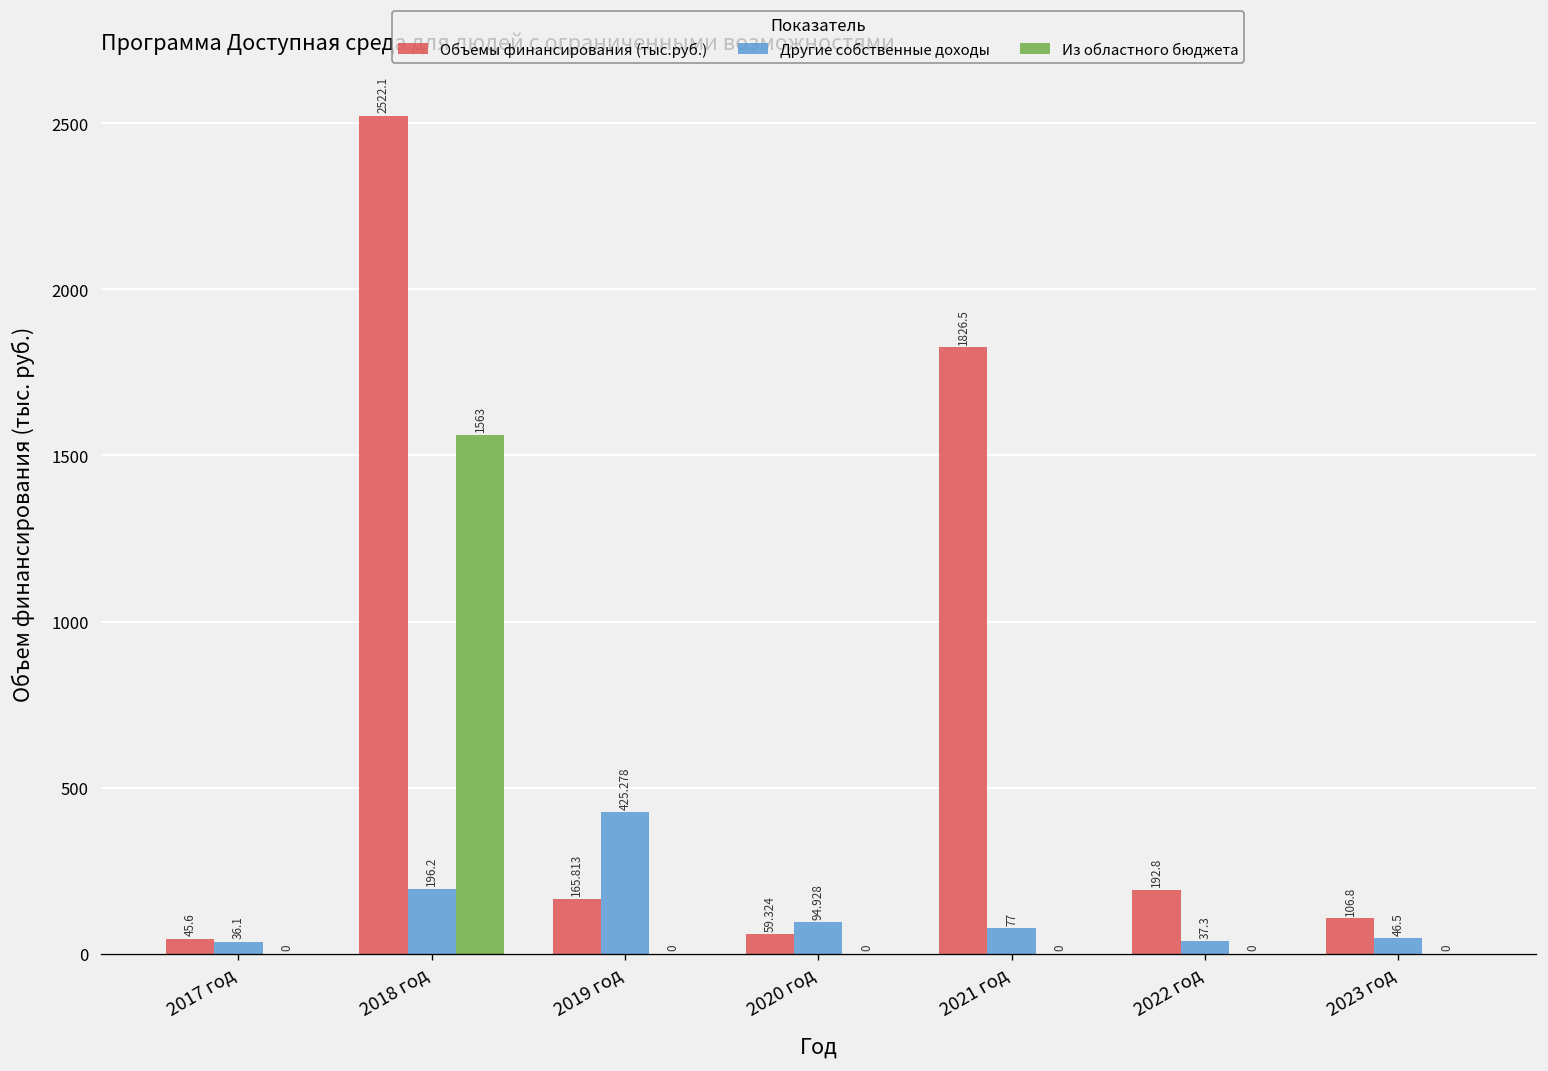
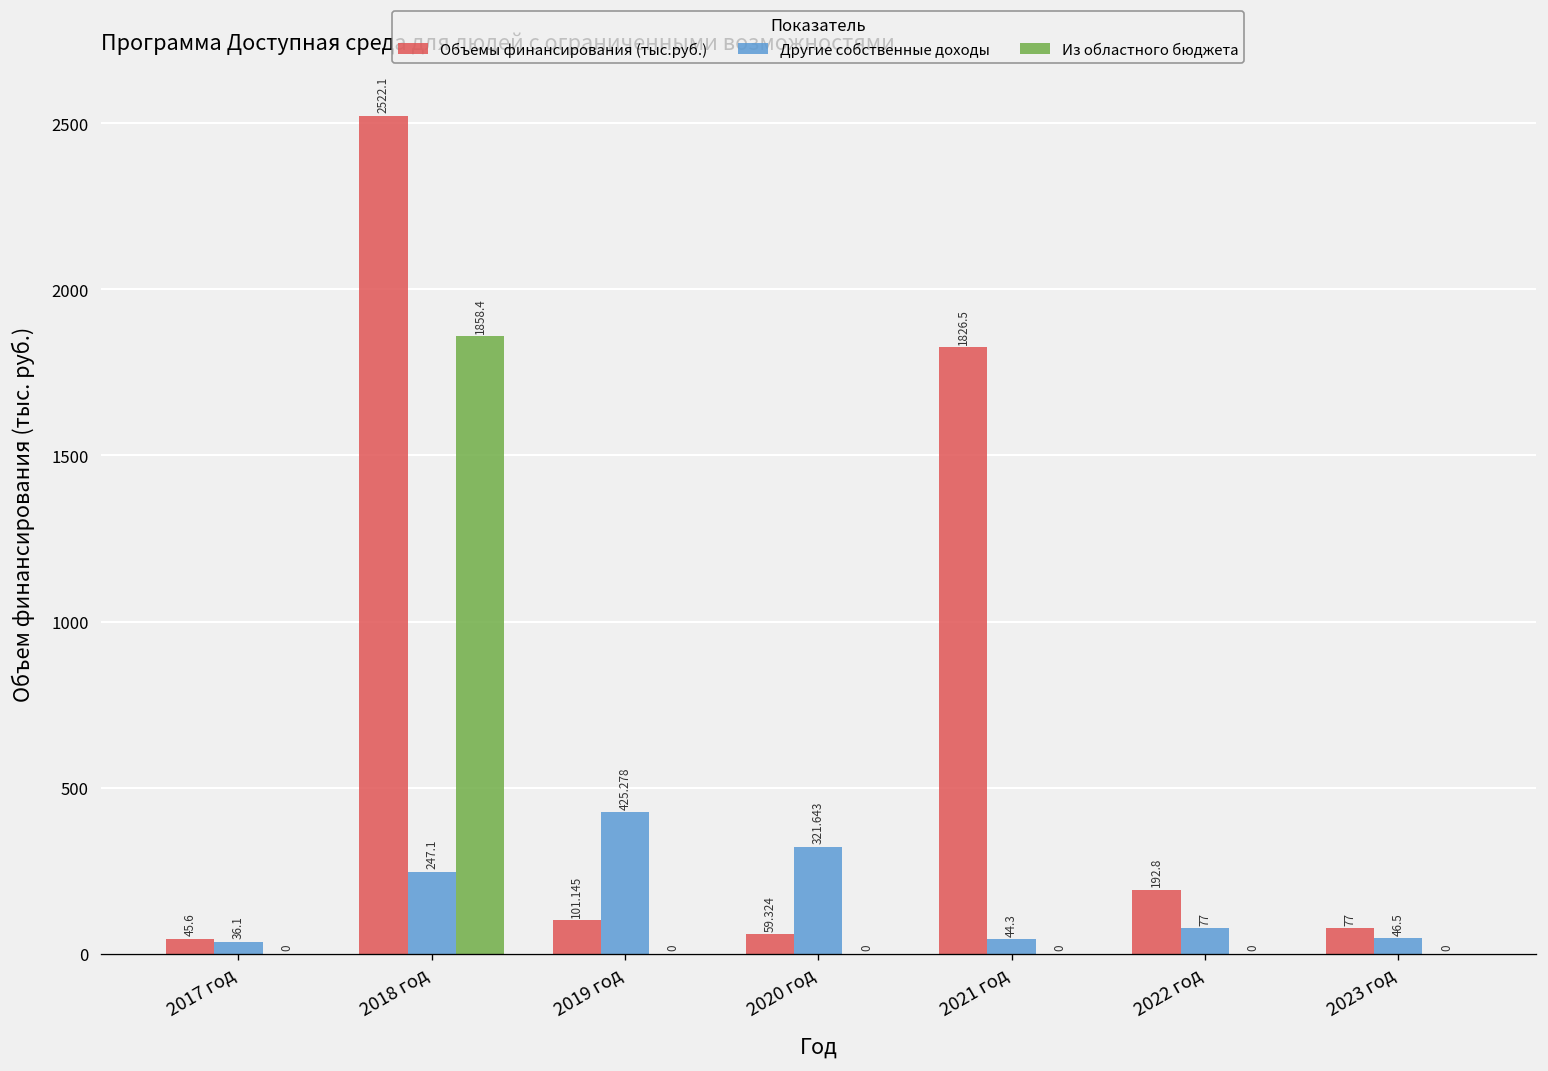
  {
    "Объемы финансирования (тыс.руб.)": {
      "2017 год": 45.6,
      "2018 год": 2522.1,
-     "2019 год": 165.813,
+     "2019 год": 101.145,
      "2020 год": 59.324,
      "2021 год": 1826.5,
      "2022 год": 192.8,
-     "2023 год": 106.8
+     "2023 год": 77
    },
    "Другие собственные доходы": {
      "2017 год": 36.1,
-     "2018 год": 196.2,
+     "2018 год": 247.1,
      "2019 год": 425.278,
-     "2020 год": 94.928,
-     "2021 год": 77,
-     "2022 год": 37.3,
+     "2020 год": 321.643,
+     "2021 год": 44.3,
+     "2022 год": 77,
      "2023 год": 46.5
    },
    "Из областного бюджета": {
      "2017 год": 0,
-     "2018 год": 1563,
+     "2018 год": 1858.4,
      "2019 год": 0,
      "2020 год": 0,
      "2021 год": 0,
      "2022 год": 0,
      "2023 год": 0
    }
  }
